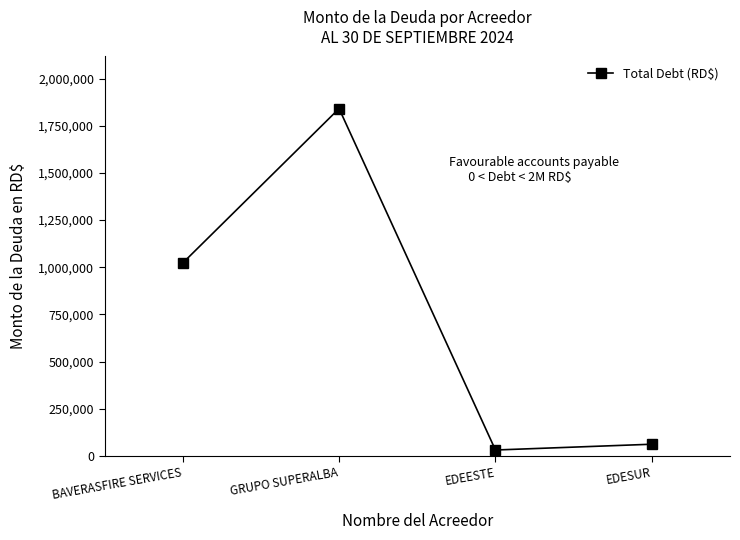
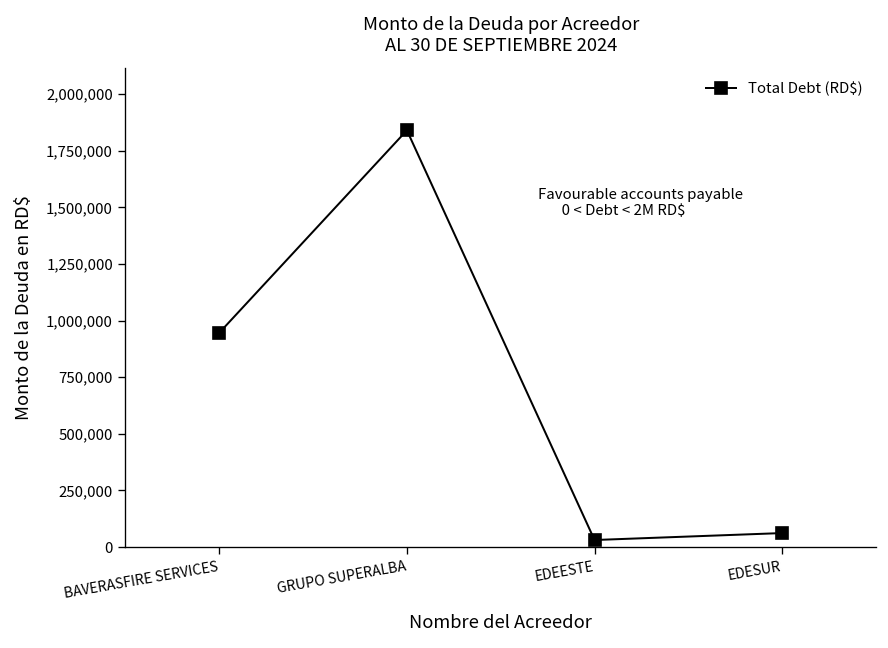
  {
-   "BAVERASFIRE SERVICES": "1,020,000",
+   "BAVERASFIRE SERVICES": "950,000",
    "GRUPO SUPERALBA": "1,840,000",
    "EDEESTE": "30,000",
    "EDESUR": "60,000"
  }
